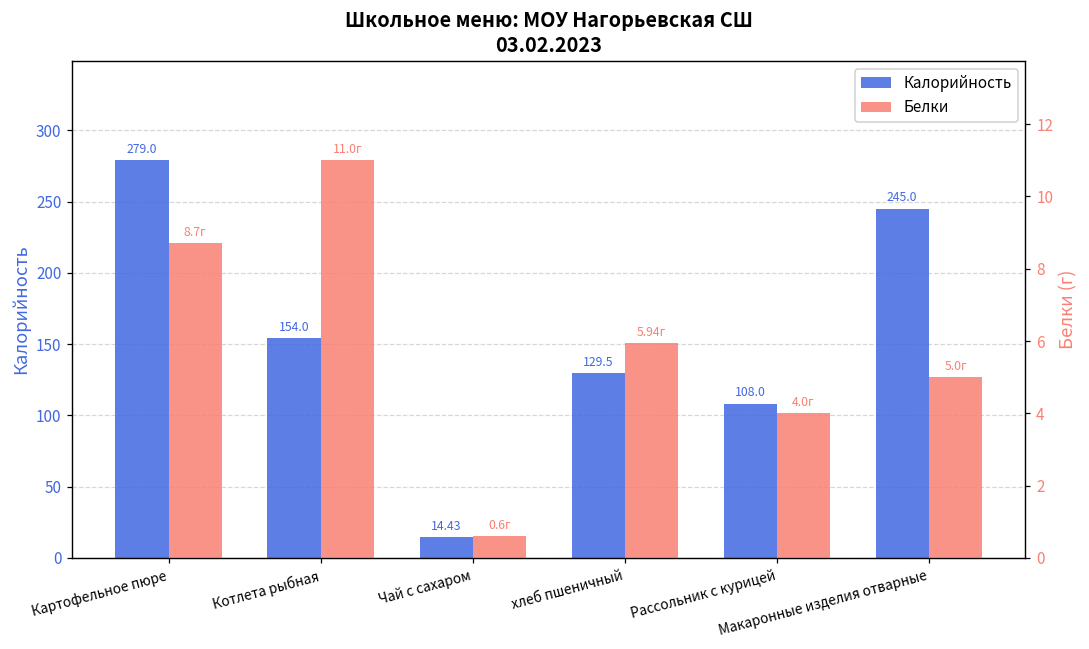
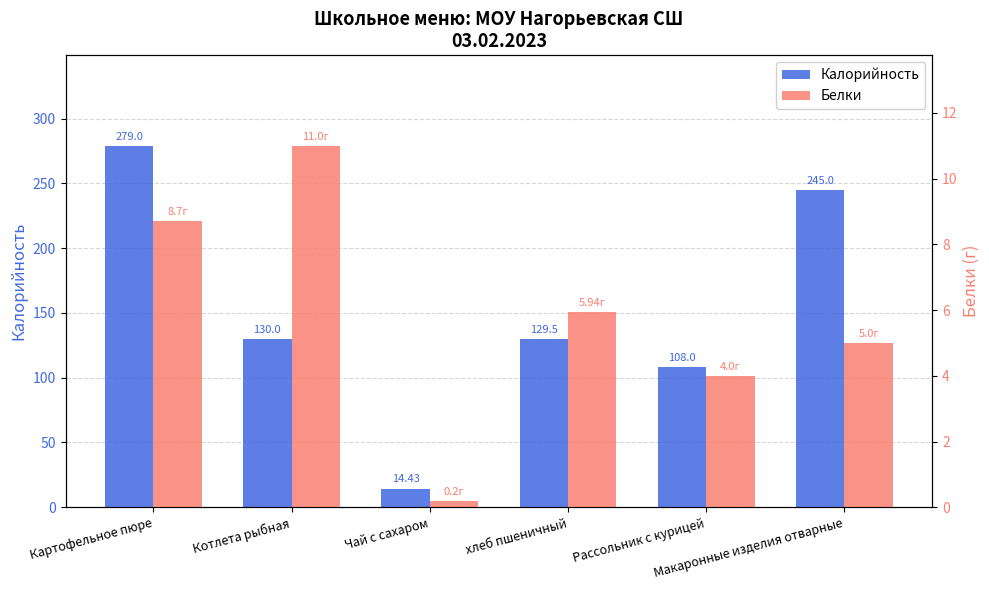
  {
    "Калорийность": {
      "Картофельное пюре": "279.0",
-     "Котлета рыбная": "154.0",
+     "Котлета рыбная": "130.0",
      "Чай с сахаром": "14.43",
      "хлеб пшеничный": "129.5",
      "Рассольник с курицей": "108.0",
      "Макаронные изделия отварные": "245.0"
    },
    "Белки": {
      "Картофельное пюре": "8.7г",
      "Котлета рыбная": "11.0г",
-     "Чай с сахаром": "0.6г",
+     "Чай с сахаром": "0.2г",
      "хлеб пшеничный": "5.94г",
      "Рассольник с курицей": "4.0г",
      "Макаронные изделия отварные": "5.0г"
    }
  }
